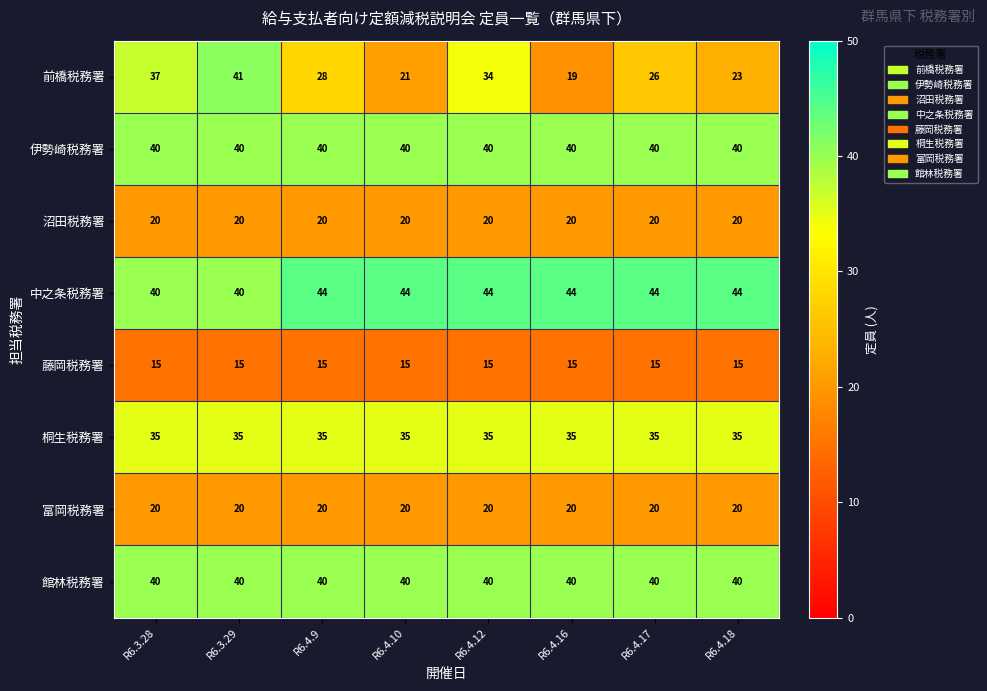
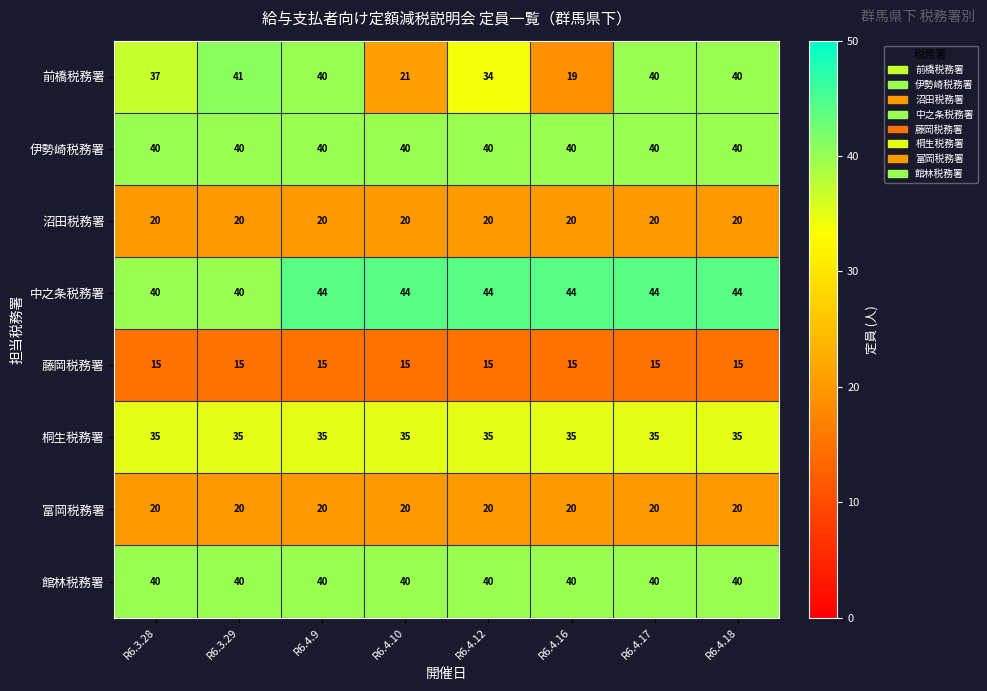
  {
    "前橋税務署": {
      "R6.3.28": 37,
      "R6.3.29": 41,
-     "R6.4.9": 28,
+     "R6.4.9": 40,
      "R6.4.10": 21,
      "R6.4.12": 34,
      "R6.4.16": 19,
-     "R6.4.17": 26,
-     "R6.4.18": 23
+     "R6.4.17": 40,
+     "R6.4.18": 40
    },
    "伊勢崎税務署": {
      "R6.3.28": 40,
      "R6.3.29": 40,
      "R6.4.9": 40,
      "R6.4.10": 40,
      "R6.4.12": 40,
      "R6.4.16": 40,
      "R6.4.17": 40,
      "R6.4.18": 40
    },
    "沼田税務署": {
      "R6.3.28": 20,
      "R6.3.29": 20,
      "R6.4.9": 20,
      "R6.4.10": 20,
      "R6.4.12": 20,
      "R6.4.16": 20,
      "R6.4.17": 20,
      "R6.4.18": 20
    },
    "中之条税務署": {
      "R6.3.28": 40,
      "R6.3.29": 40,
      "R6.4.9": 44,
      "R6.4.10": 44,
      "R6.4.12": 44,
      "R6.4.16": 44,
      "R6.4.17": 44,
      "R6.4.18": 44
    },
    "藤岡税務署": {
      "R6.3.28": 15,
      "R6.3.29": 15,
      "R6.4.9": 15,
      "R6.4.10": 15,
      "R6.4.12": 15,
      "R6.4.16": 15,
      "R6.4.17": 15,
      "R6.4.18": 15
    },
    "桐生税務署": {
      "R6.3.28": 35,
      "R6.3.29": 35,
      "R6.4.9": 35,
      "R6.4.10": 35,
      "R6.4.12": 35,
      "R6.4.16": 35,
      "R6.4.17": 35,
      "R6.4.18": 35
    },
    "富岡税務署": {
      "R6.3.28": 20,
      "R6.3.29": 20,
      "R6.4.9": 20,
      "R6.4.10": 20,
      "R6.4.12": 20,
      "R6.4.16": 20,
      "R6.4.17": 20,
      "R6.4.18": 20
    },
    "館林税務署": {
      "R6.3.28": 40,
      "R6.3.29": 40,
      "R6.4.9": 40,
      "R6.4.10": 40,
      "R6.4.12": 40,
      "R6.4.16": 40,
      "R6.4.17": 40,
      "R6.4.18": 40
    }
  }
